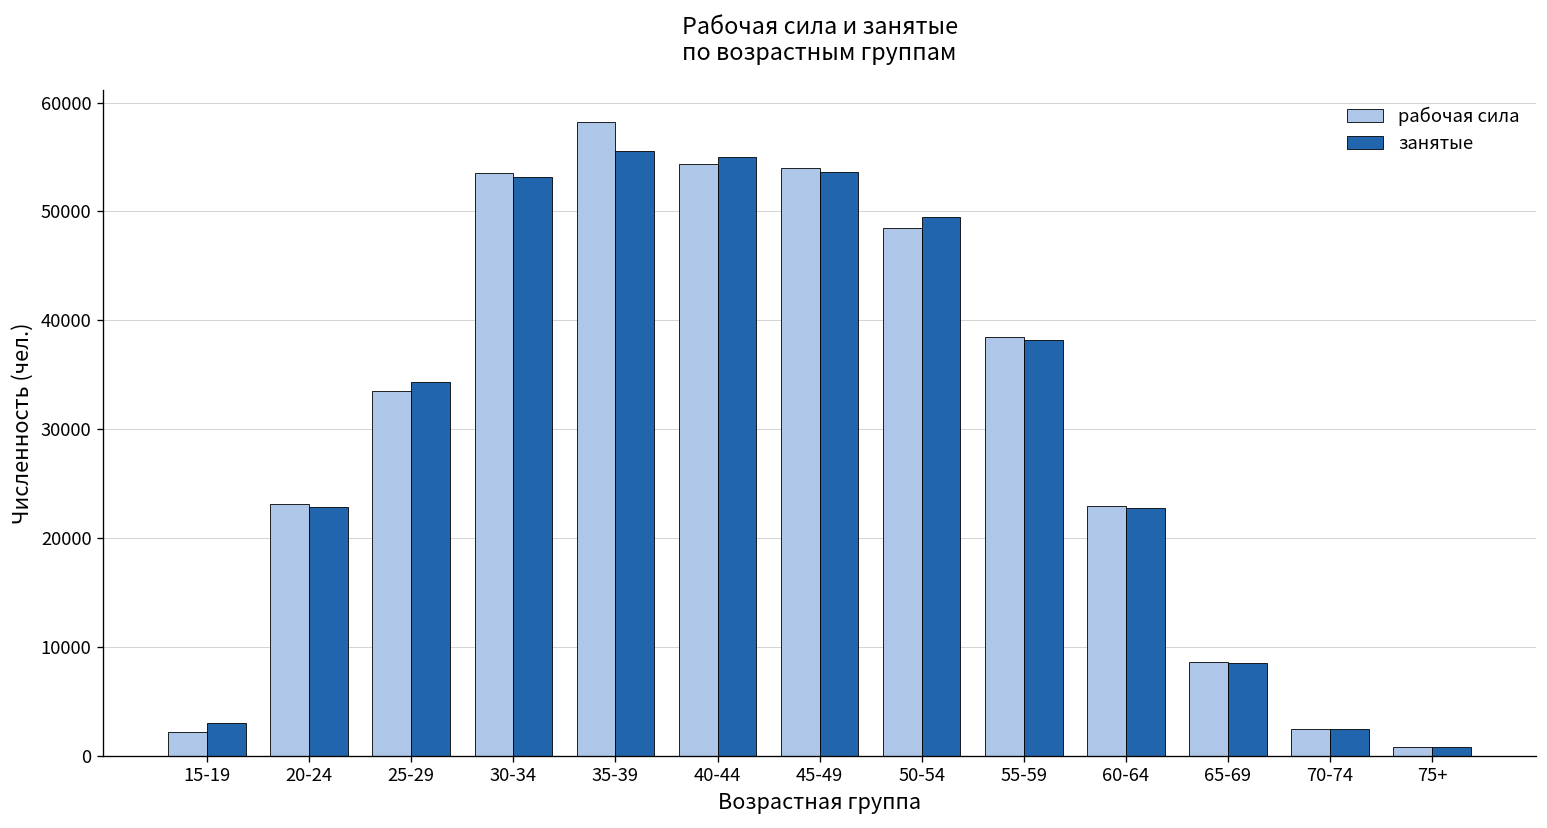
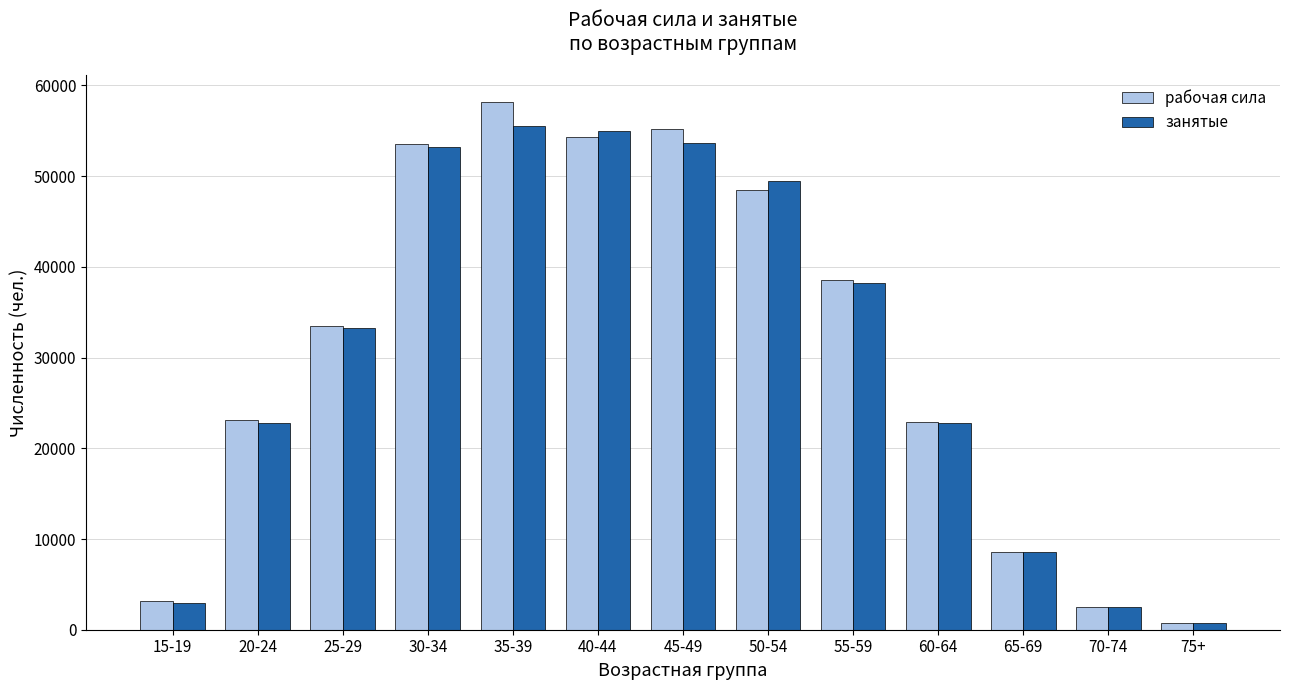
  {
    "рабочая сила": {
-     "15-19": 2000,
+     "15-19": 3000,
      "20-24": 23000,
      "25-29": 33000,
      "30-34": 54000,
      "35-39": 58000,
      "40-44": 54000,
-     "45-49": 54000,
+     "45-49": 55000,
      "50-54": 48000,
      "55-59": 39000,
      "60-64": 23000,
      "65-69": 9000,
      "70-74": 2000,
      "75+": 1000
    },
    "занятые": {
      "15-19": 3000,
      "20-24": 23000,
-     "25-29": 34000,
+     "25-29": 33000,
      "30-34": 53000,
      "35-39": 56000,
      "40-44": 55000,
      "45-49": 54000,
      "50-54": 49000,
      "55-59": 38000,
      "60-64": 23000,
      "65-69": 9000,
      "70-74": 2000,
      "75+": 1000
    }
  }
